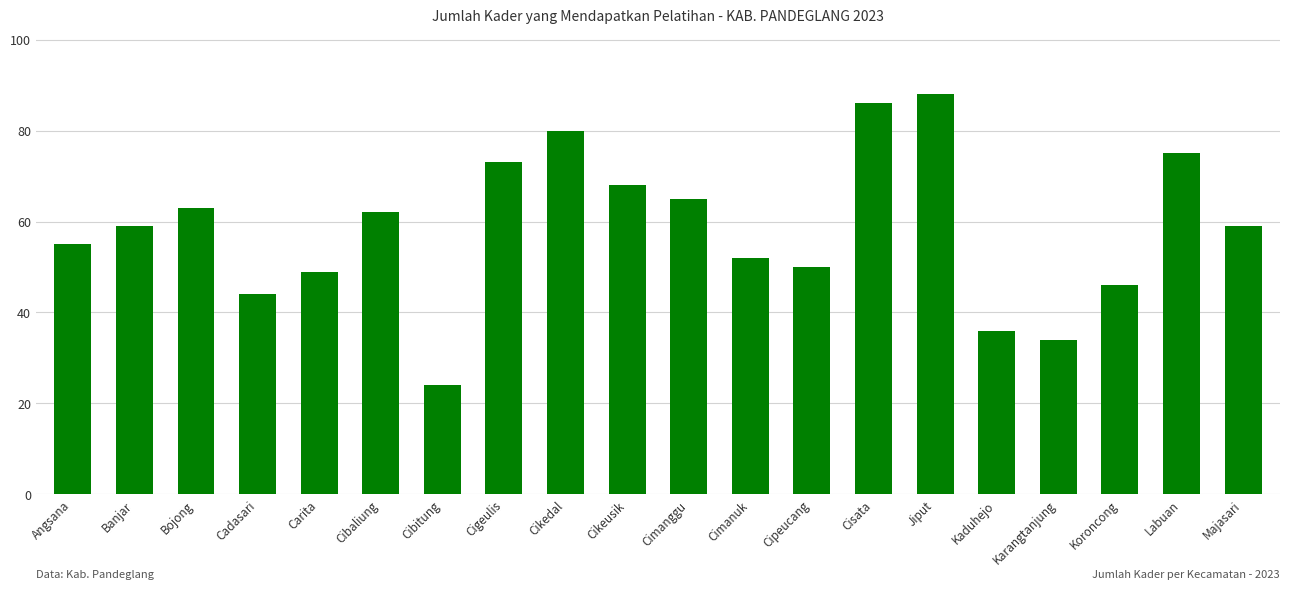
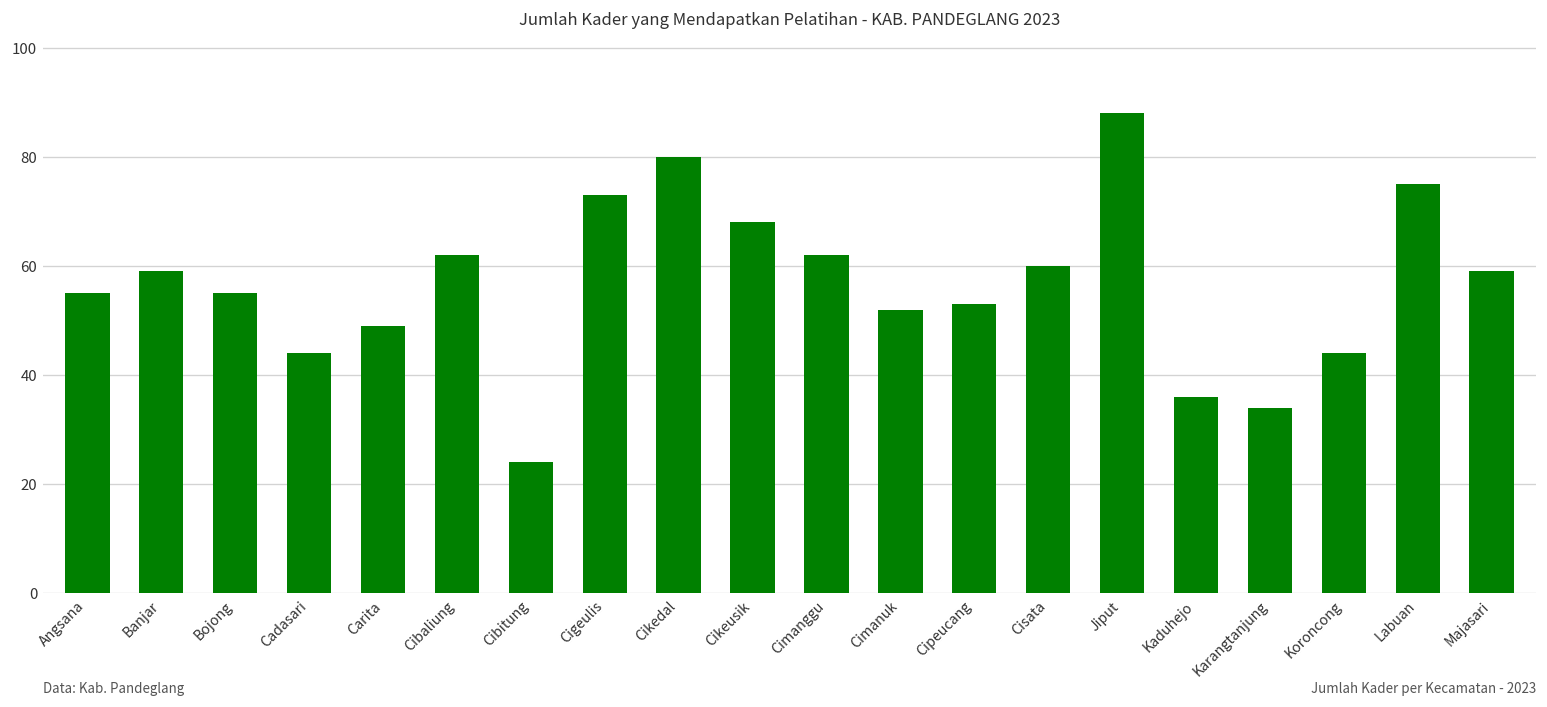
  {
    "Angsana": 55,
    "Banjar": 59,
-   "Bojong": 63,
+   "Bojong": 55,
    "Cadasari": 44,
    "Carita": 49,
    "Cibaliung": 62,
    "Cibitung": 24,
    "Cigeulis": 73,
    "Cikedal": 80,
    "Cikeusik": 68,
-   "Cimanggu": 65,
+   "Cimanggu": 62,
    "Cimanuk": 52,
-   "Cipeucang": 50,
-   "Cisata": 86,
+   "Cipeucang": 53,
+   "Cisata": 60,
    "Jiput": 88,
    "Kaduhejo": 36,
    "Karangtanjung": 34,
-   "Koroncong": 46,
+   "Koroncong": 44,
    "Labuan": 75,
    "Majasari": 59
  }
